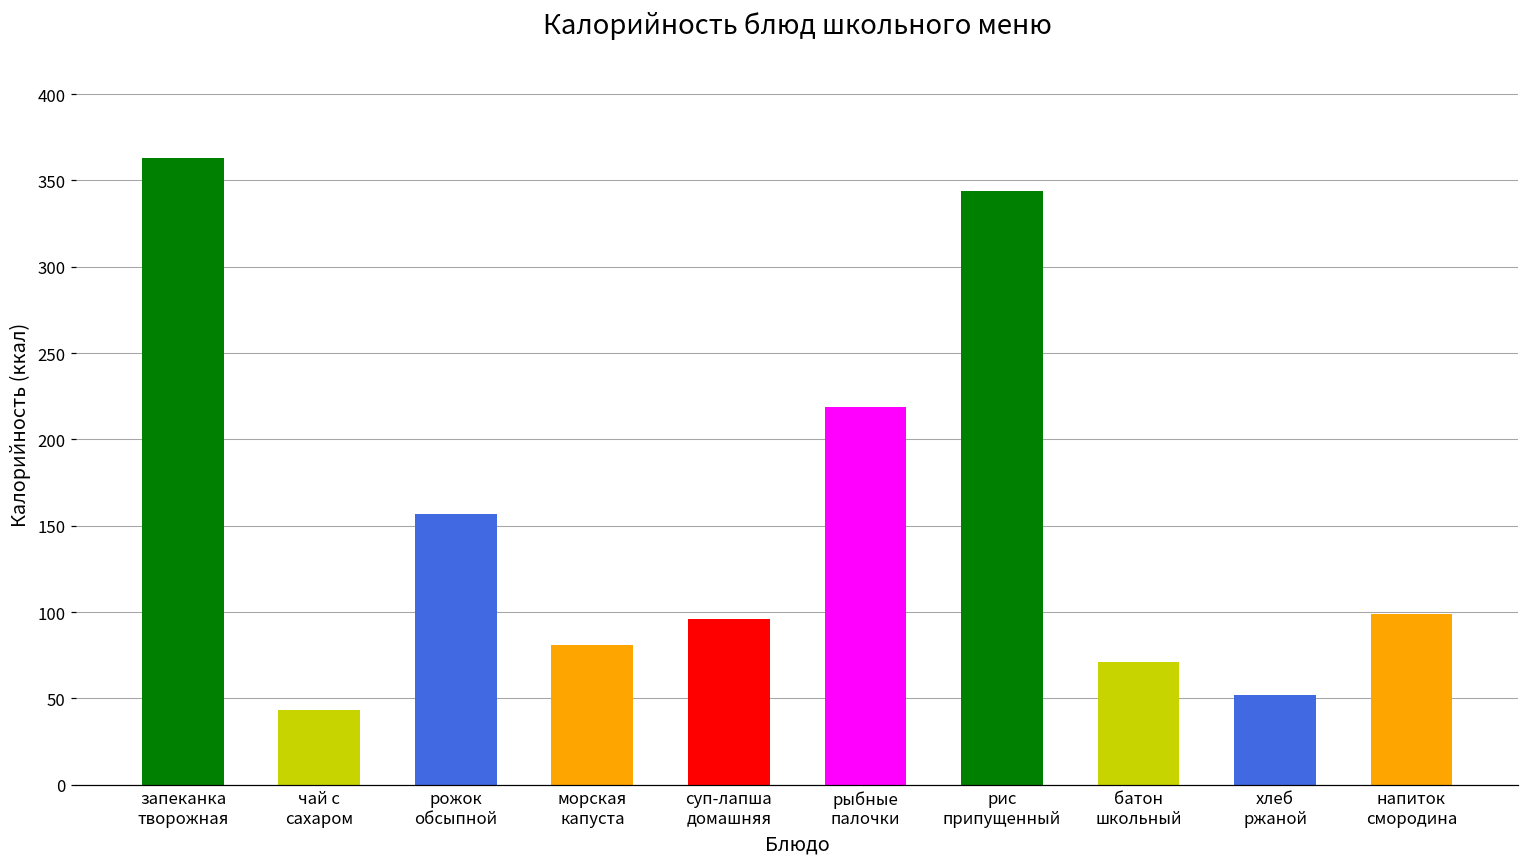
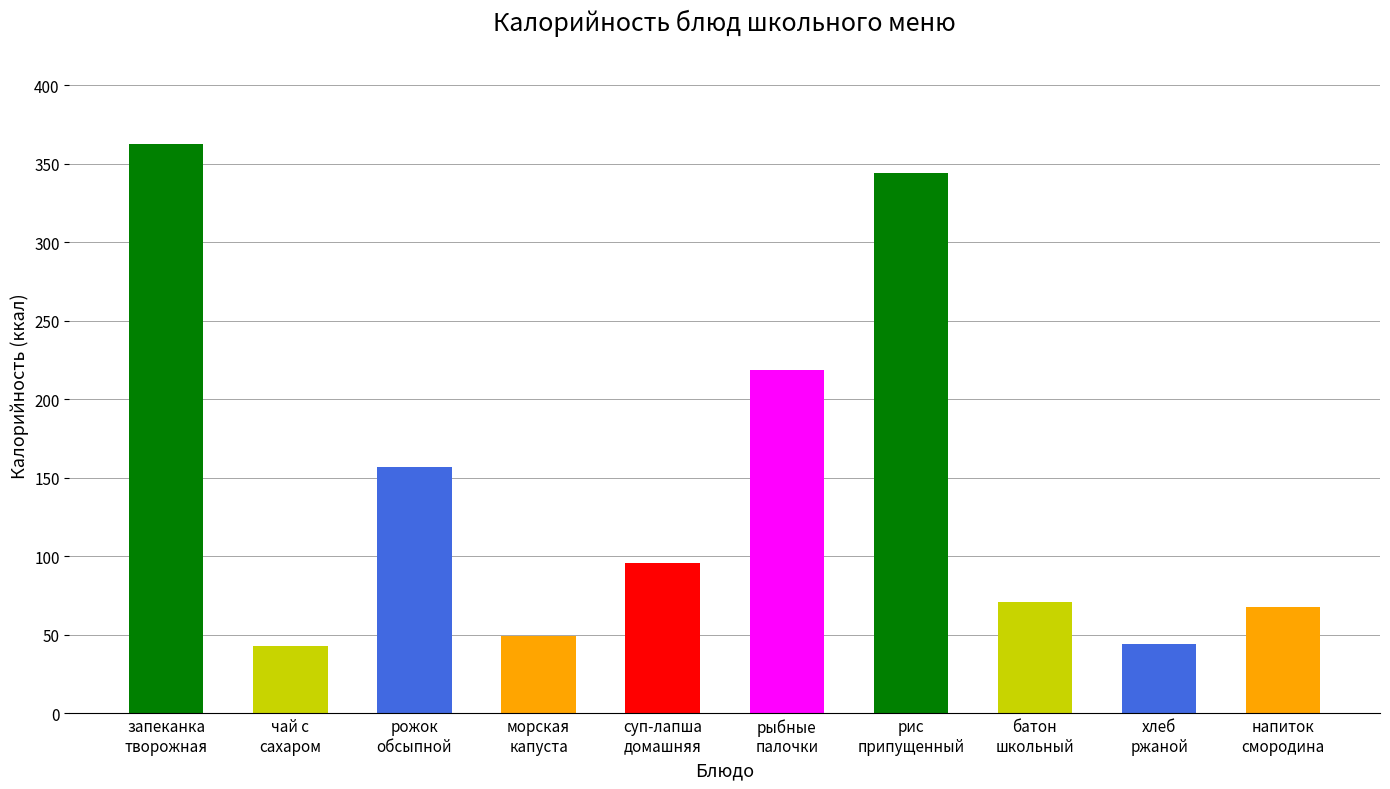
  {
    "запеканка творожная": 363,
    "чай с сахаром": 43,
    "рожок обсыпной": 157,
-   "морская капуста": 81,
+   "морская капуста": 49,
    "суп-лапша домашняя": 96,
    "рыбные палочки": 219,
    "рис припущенный": 344,
    "батон школьный": 71,
-   "хлеб ржаной": 52,
-   "напиток смородина": 99
+   "хлеб ржаной": 44,
+   "напиток смородина": 68
  }
